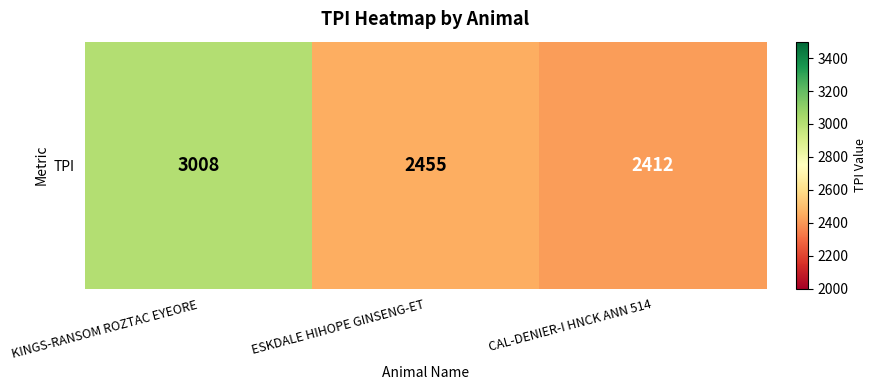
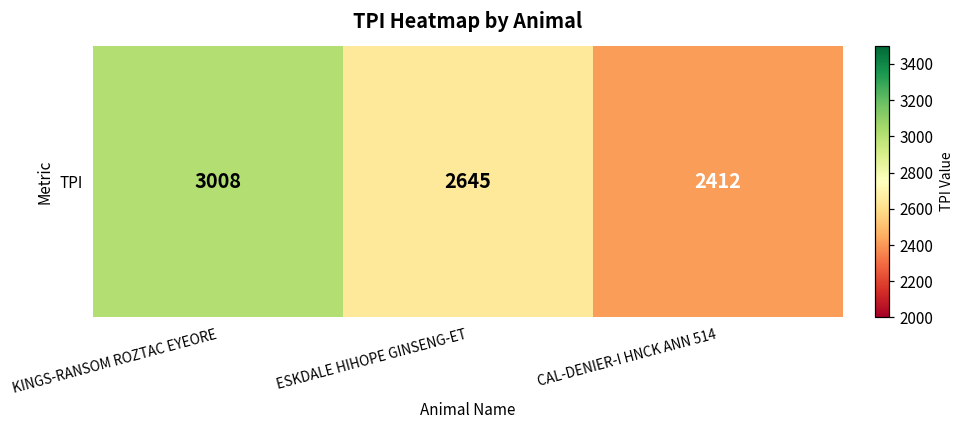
  {
    "TPI": {
      "KINGS-RANSOM ROZTAC EYEORE": 3008,
-     "ESKDALE HIHOPE GINSENG-ET": 2455,
+     "ESKDALE HIHOPE GINSENG-ET": 2645,
      "CAL-DENIER-I HNCK ANN 514": 2412
    }
  }
